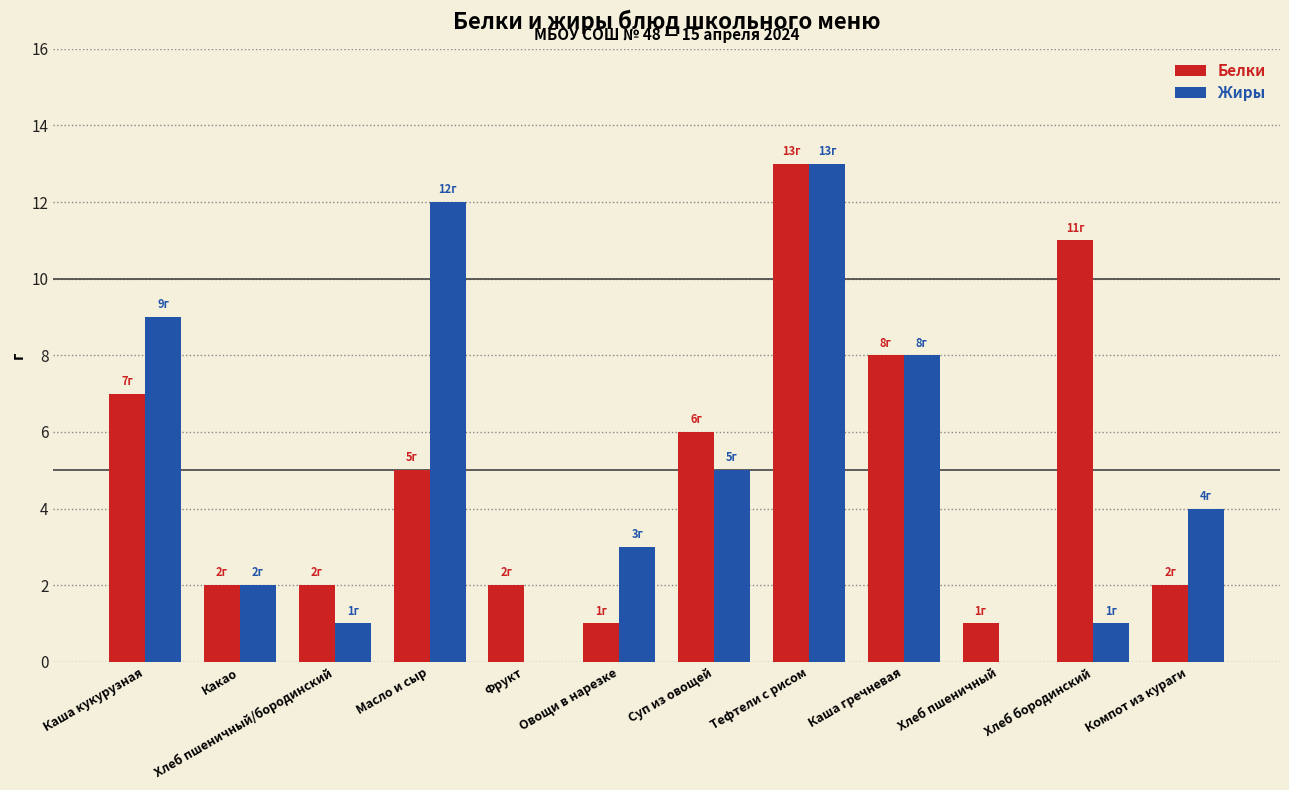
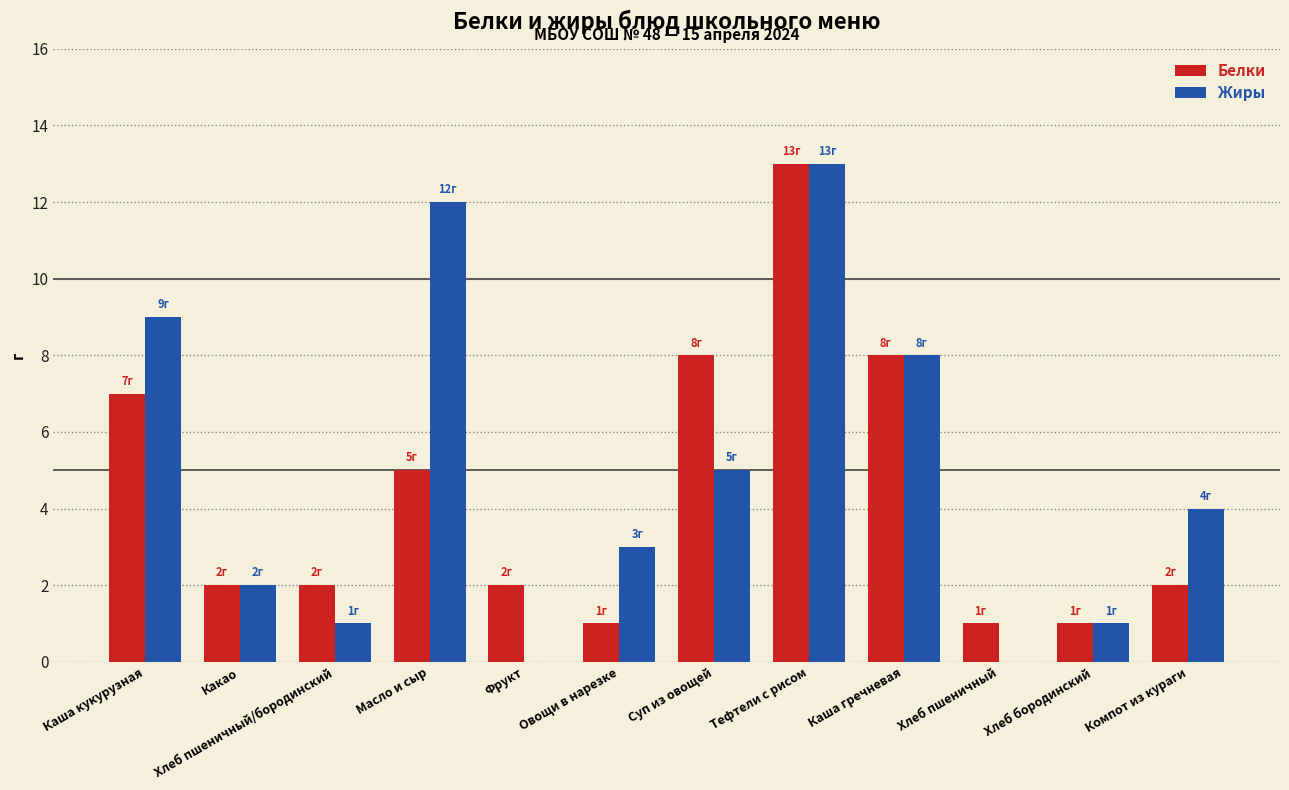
  {
    "Белки": {
      "Каша кукурузная": "7г",
      "Какао": "2г",
      "Хлеб пшеничный/бородинский": "2г",
      "Масло и сыр": "5г",
      "Фрукт": "2г",
      "Овощи в нарезке": "1г",
-     "Суп из овощей": "6г",
+     "Суп из овощей": "8г",
      "Тефтели с рисом": "13г",
      "Каша гречневая": "8г",
      "Хлеб пшеничный": "1г",
-     "Хлеб бородинский": "11г",
+     "Хлеб бородинский": "1г",
      "Компот из кураги": "2г"
    },
    "Жиры": {
      "Каша кукурузная": "9г",
      "Какао": "2г",
      "Хлеб пшеничный/бородинский": "1г",
      "Масло и сыр": "12г",
      "Овощи в нарезке": "3г",
      "Суп из овощей": "5г",
      "Тефтели с рисом": "13г",
      "Каша гречневая": "8г",
      "Хлеб бородинский": "1г",
      "Компот из кураги": "4г"
    }
  }
